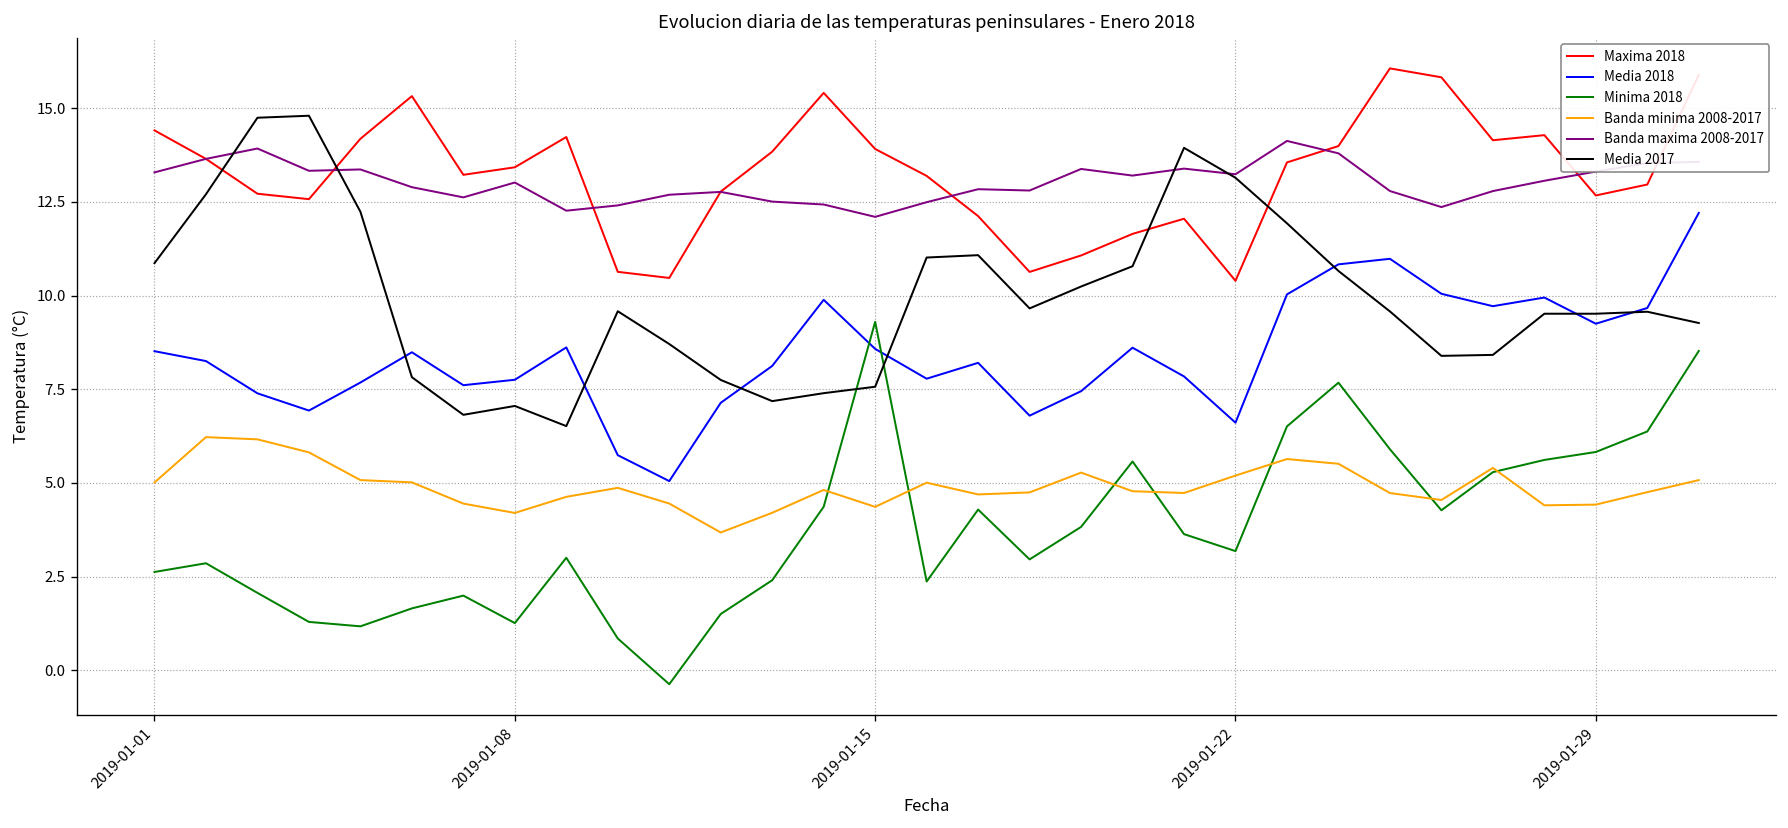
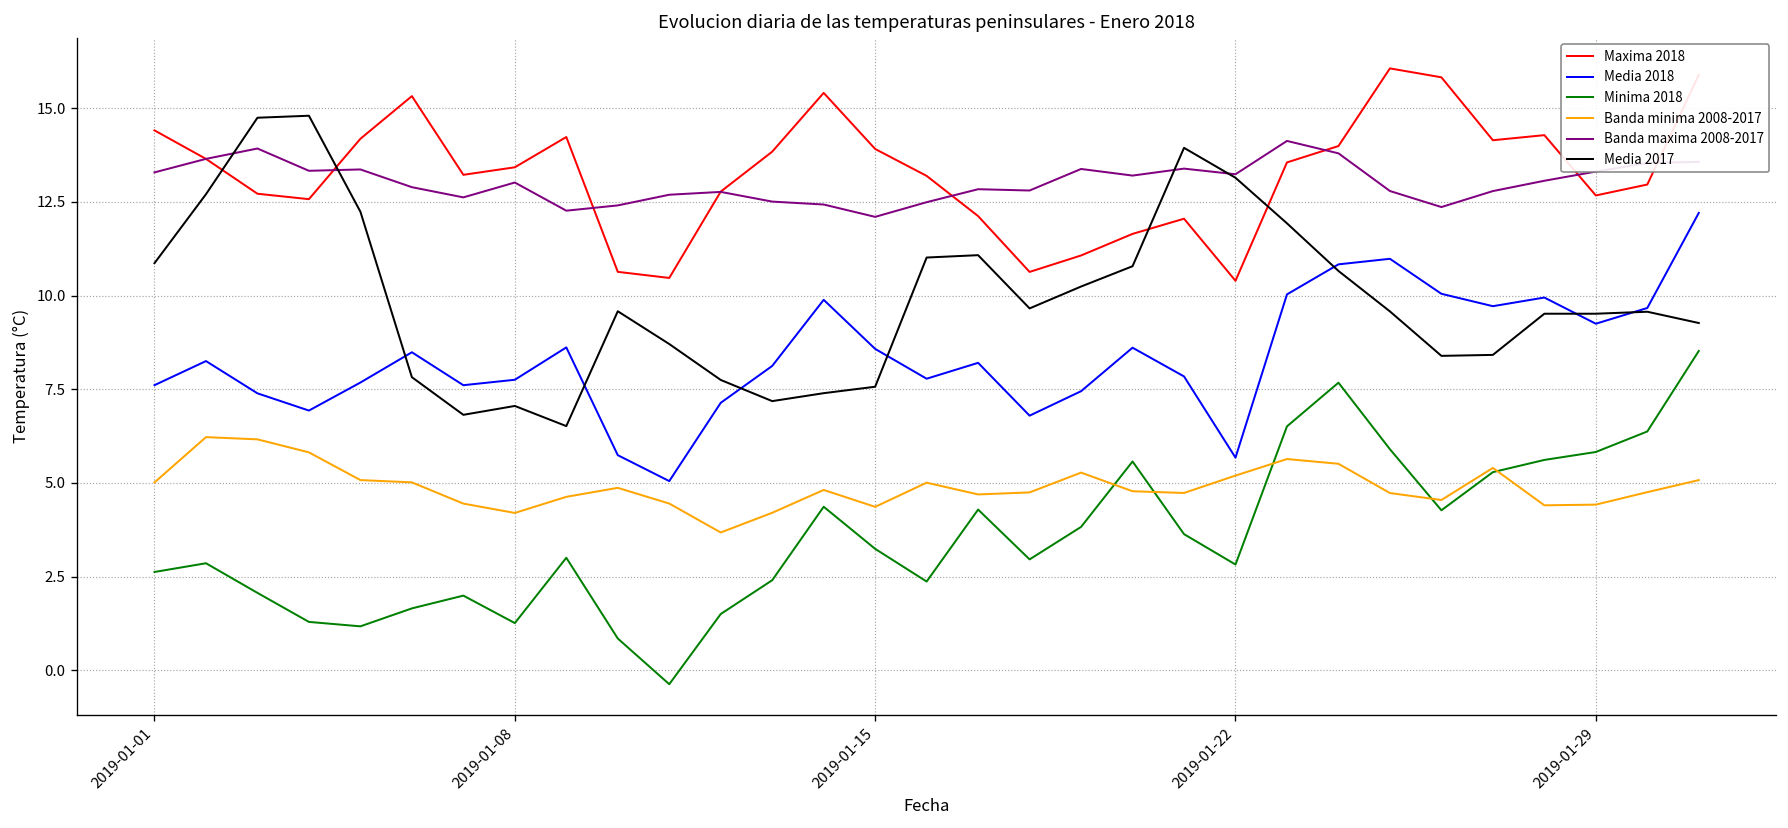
  {
    "Maxima 2018": {
      "2019-01-01": 14.4,
      "2019-01-08": 13.4,
      "2019-01-15": 13.9,
      "2019-01-22": 10.4,
      "2019-01-29": 12.7
    },
    "Media 2018": {
-     "2019-01-01": 8.5,
+     "2019-01-01": 7.6,
      "2019-01-08": 7.8,
      "2019-01-15": 8.6,
-     "2019-01-22": 6.6,
+     "2019-01-22": 5.7,
      "2019-01-29": 9.3
    },
    "Minima 2018": {
      "2019-01-01": 2.6,
      "2019-01-08": 1.3,
-     "2019-01-15": 9.3,
-     "2019-01-22": 3.2,
+     "2019-01-15": 3.2,
+     "2019-01-22": 2.8,
      "2019-01-29": 5.8
    },
    "Banda minima 2008-2017": {
      "2019-01-01": 5.0,
      "2019-01-08": 4.2,
      "2019-01-15": 4.4,
      "2019-01-22": 5.2,
      "2019-01-29": 4.4
    },
    "Banda maxima 2008-2017": {
      "2019-01-01": 13.3,
      "2019-01-08": 13.0,
      "2019-01-15": 12.1,
      "2019-01-22": 13.2,
      "2019-01-29": 13.3
    },
    "Media 2017": {
      "2019-01-01": 10.9,
      "2019-01-08": 7.1,
      "2019-01-15": 7.6,
      "2019-01-22": 13.1,
      "2019-01-29": 9.5
    }
  }
